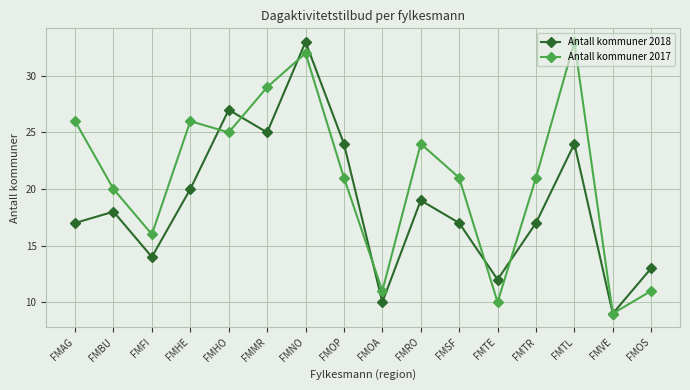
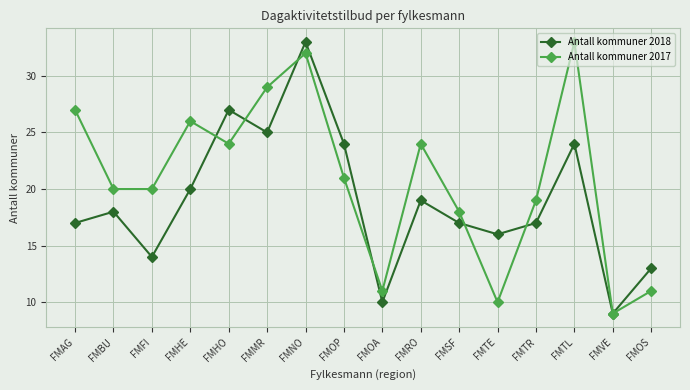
  {
    "Antall kommuner 2018": {
      "FMAG": 17,
      "FMBU": 18,
      "FMFI": 14,
      "FMHE": 20,
      "FMHO": 27,
      "FMMR": 25,
      "FMNO": 33,
      "FMOP": 24,
      "FMOA": 10,
      "FMRO": 19,
      "FMSF": 17,
-     "FMTE": 12,
+     "FMTE": 16,
      "FMTR": 17,
      "FMTL": 24,
      "FMOS": 13
    },
    "Antall kommuner 2017": {
-     "FMAG": 26,
+     "FMAG": 27,
      "FMBU": 20,
-     "FMFI": 16,
+     "FMFI": 20,
      "FMHE": 26,
-     "FMHO": 25,
+     "FMHO": 24,
      "FMMR": 29,
      "FMNO": 32,
      "FMOP": 21,
      "FMOA": 11,
      "FMRO": 24,
-     "FMSF": 21,
+     "FMSF": 18,
      "FMTE": 10,
-     "FMTR": 21,
+     "FMTR": 19,
      "FMOS": 11
    }
  }
